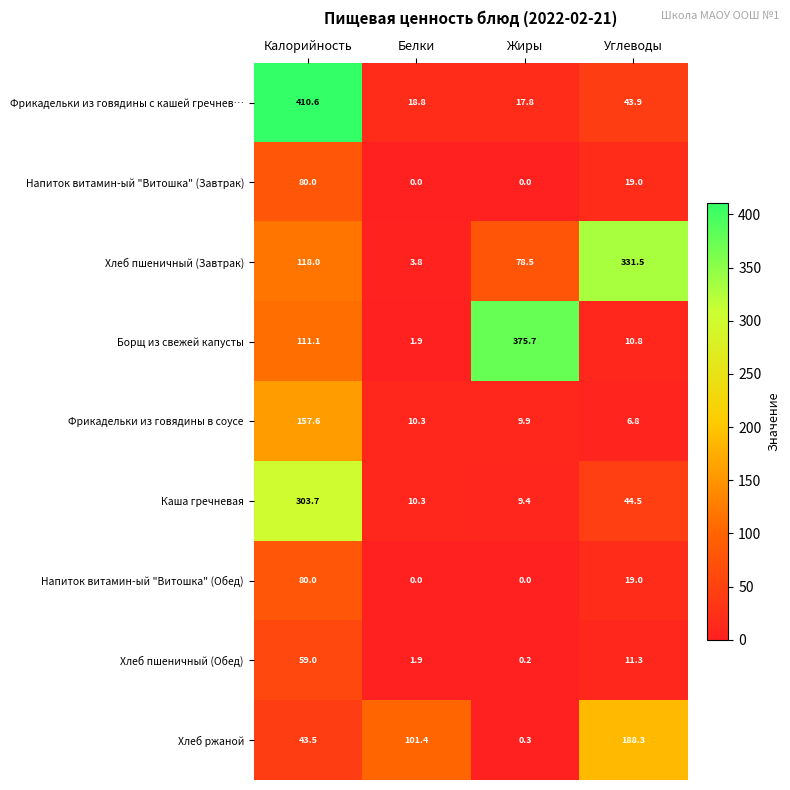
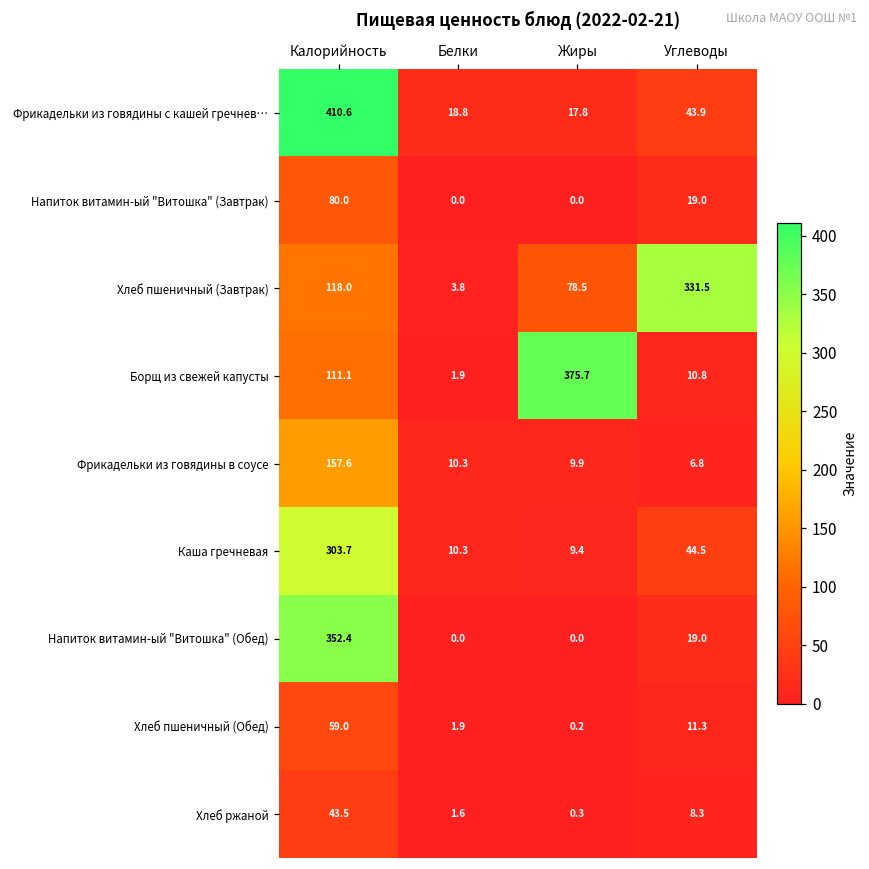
  {
    "Фрикадельки из говядины с кашей гречнев…": {
      "Калорийность": 410.6,
      "Белки": 18.8,
      "Жиры": 17.8,
      "Углеводы": 43.9
    },
    "Напиток витамин-ый \"Витошка\" (Завтрак)": {
      "Калорийность": 80.0,
      "Белки": 0.0,
      "Жиры": 0.0,
      "Углеводы": 19.0
    },
    "Хлеб пшеничный (Завтрак)": {
      "Калорийность": 118.0,
      "Белки": 3.8,
      "Жиры": 78.5,
      "Углеводы": 331.5
    },
    "Борщ из свежей капусты": {
      "Калорийность": 111.1,
      "Белки": 1.9,
      "Жиры": 375.7,
      "Углеводы": 10.8
    },
    "Фрикадельки из говядины в соусе": {
      "Калорийность": 157.6,
      "Белки": 10.3,
      "Жиры": 9.9,
      "Углеводы": 6.8
    },
    "Каша гречневая": {
      "Калорийность": 303.7,
      "Белки": 10.3,
      "Жиры": 9.4,
      "Углеводы": 44.5
    },
    "Напиток витамин-ый \"Витошка\" (Обед)": {
-     "Калорийность": 80.0,
+     "Калорийность": 352.4,
      "Белки": 0.0,
      "Жиры": 0.0,
      "Углеводы": 19.0
    },
    "Хлеб пшеничный (Обед)": {
      "Калорийность": 59.0,
      "Белки": 1.9,
      "Жиры": 0.2,
      "Углеводы": 11.3
    },
    "Хлеб ржаной": {
      "Калорийность": 43.5,
-     "Белки": 101.4,
+     "Белки": 1.6,
      "Жиры": 0.3,
-     "Углеводы": 188.3
+     "Углеводы": 8.3
    }
  }
